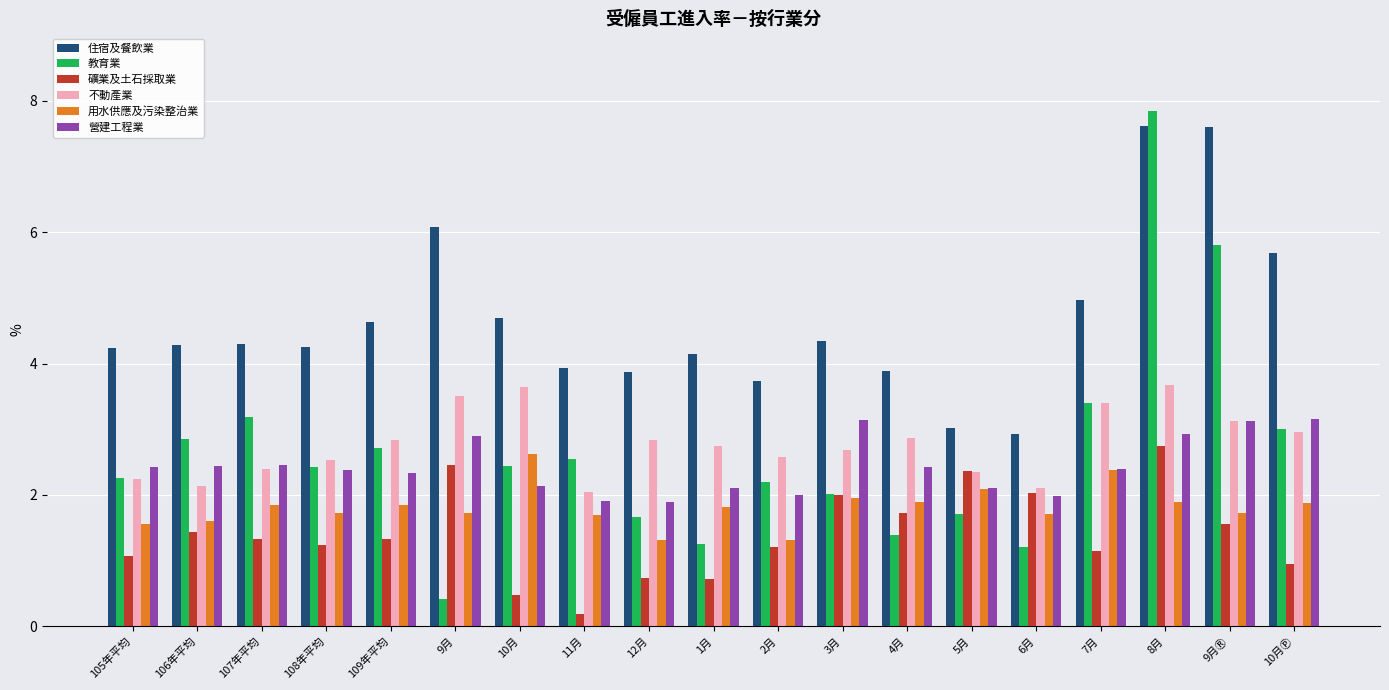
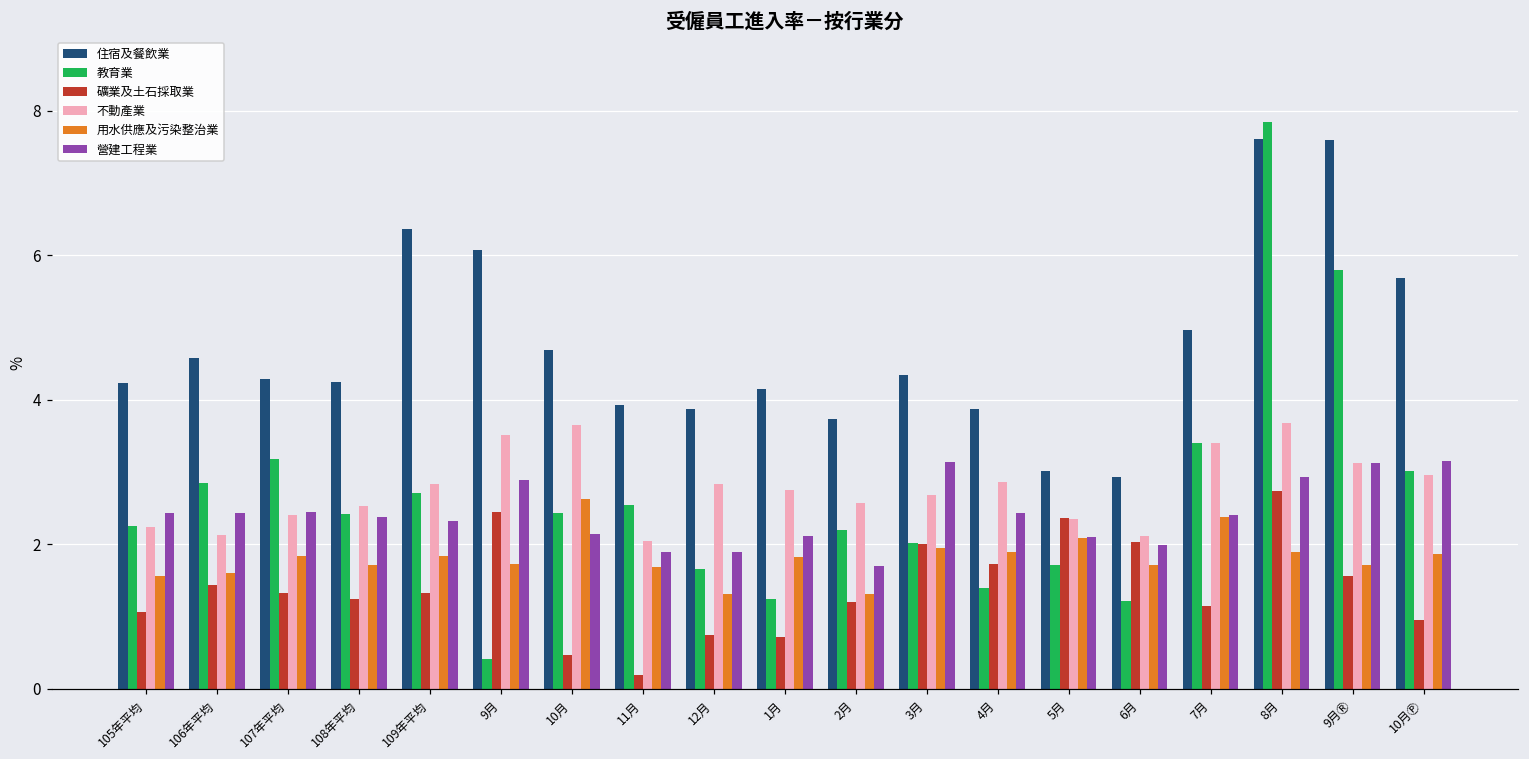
  {
    "住宿及餐飲業": {
      "105年平均": 4.2,
-     "106年平均": 4.3,
+     "106年平均": 4.6,
      "107年平均": 4.3,
      "108年平均": 4.3,
-     "109年平均": 4.6,
+     "109年平均": 6.4,
      "9月": 6.1,
      "10月": 4.7,
      "11月": 3.9,
      "12月": 3.9,
      "1月": 4.2,
      "2月": 3.7,
      "3月": 4.4,
      "4月": 3.9,
      "5月": 3.0,
      "6月": 2.9,
      "7月": 5.0,
      "8月": 7.6,
      "9月Ⓡ": 7.6,
      "10月Ⓟ": 5.7
    },
    "教育業": {
      "105年平均": 2.3,
      "106年平均": 2.9,
      "107年平均": 3.2,
      "108年平均": 2.4,
      "109年平均": 2.7,
      "9月": 0.4,
      "10月": 2.4,
      "11月": 2.6,
      "12月": 1.7,
      "1月": 1.3,
      "2月": 2.2,
      "3月": 2.0,
      "4月": 1.4,
      "5月": 1.7,
      "6月": 1.2,
      "7月": 3.4,
      "8月": 7.9,
      "9月Ⓡ": 5.8,
      "10月Ⓟ": 3.0
    },
    "礦業及土石採取業": {
      "105年平均": 1.1,
      "106年平均": 1.4,
      "107年平均": 1.3,
      "108年平均": 1.2,
      "109年平均": 1.3,
      "9月": 2.5,
      "10月": 0.5,
      "11月": 0.2,
      "12月": 0.7,
      "1月": 0.7,
      "2月": 1.2,
      "3月": 2.0,
      "4月": 1.7,
      "5月": 2.4,
      "6月": 2.0,
      "7月": 1.2,
      "8月": 2.7,
      "9月Ⓡ": 1.6,
      "10月Ⓟ": 1.0
    },
    "不動產業": {
      "105年平均": 2.2,
      "106年平均": 2.1,
      "107年平均": 2.4,
      "108年平均": 2.5,
      "109年平均": 2.8,
      "9月": 3.5,
      "10月": 3.7,
      "11月": 2.1,
      "12月": 2.8,
      "1月": 2.8,
      "2月": 2.6,
      "3月": 2.7,
      "4月": 2.9,
      "5月": 2.4,
      "6月": 2.1,
      "7月": 3.4,
      "8月": 3.7,
      "9月Ⓡ": 3.1,
      "10月Ⓟ": 3.0
    },
    "用水供應及污染整治業": {
      "105年平均": 1.6,
      "106年平均": 1.6,
      "107年平均": 1.8,
      "108年平均": 1.7,
      "109年平均": 1.8,
      "9月": 1.7,
      "10月": 2.6,
      "11月": 1.7,
      "12月": 1.3,
      "1月": 1.8,
      "2月": 1.3,
      "3月": 2.0,
      "4月": 1.9,
      "5月": 2.1,
      "6月": 1.7,
      "7月": 2.4,
      "8月": 1.9,
      "9月Ⓡ": 1.7,
      "10月Ⓟ": 1.9
    },
    "營建工程業": {
      "105年平均": 2.4,
      "106年平均": 2.4,
      "107年平均": 2.5,
      "108年平均": 2.4,
      "109年平均": 2.3,
      "9月": 2.9,
      "10月": 2.1,
      "11月": 1.9,
      "12月": 1.9,
      "1月": 2.1,
-     "2月": 2.0,
+     "2月": 1.7,
      "3月": 3.1,
      "4月": 2.4,
      "5月": 2.1,
      "6月": 2.0,
      "7月": 2.4,
      "8月": 2.9,
      "9月Ⓡ": 3.1,
      "10月Ⓟ": 3.2
    }
  }
